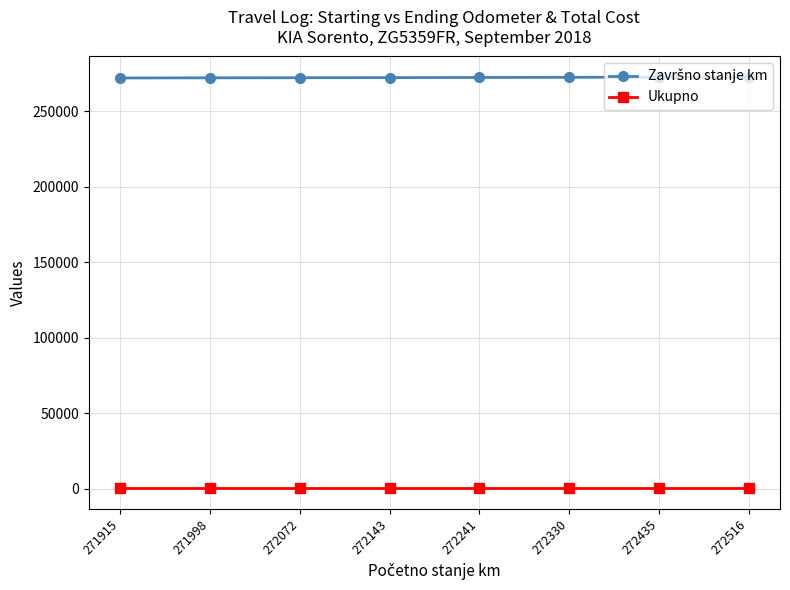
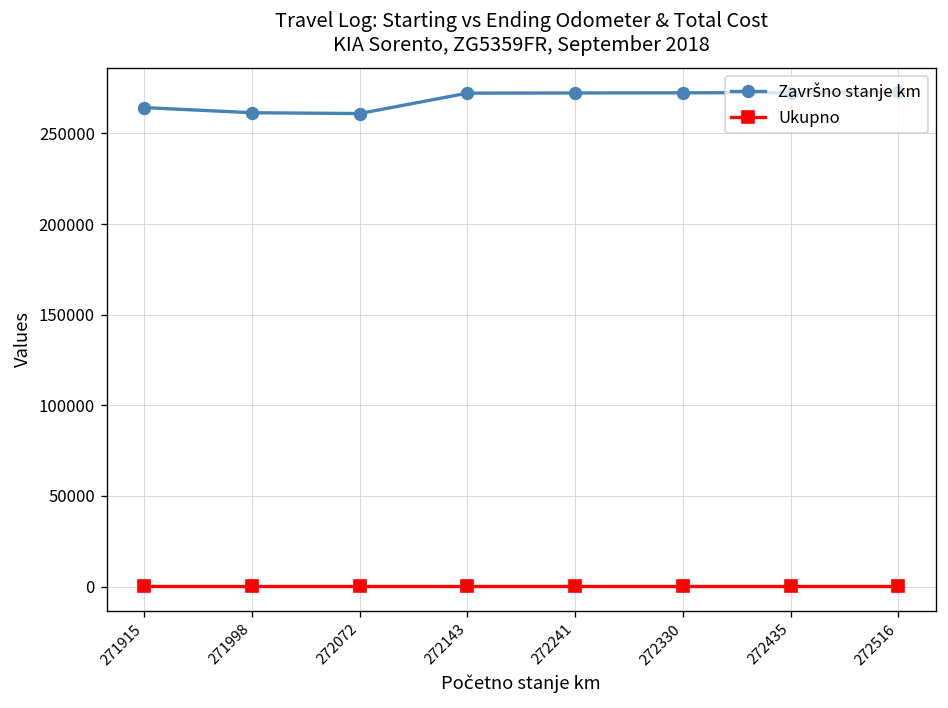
  {
    "Završno stanje km": {
-     "271915": 272000,
-     "271998": 272000,
-     "272072": 272000,
+     "271915": 264000,
+     "271998": 261000,
+     "272072": 261000,
      "272143": 272000,
      "272241": 272000,
      "272330": 272000
    },
    "Ukupno": {
      "271915": 0,
      "271998": 0,
      "272072": 0,
      "272143": 0,
      "272241": 0,
      "272330": 0,
      "272435": 0,
      "272516": 0
    }
  }
